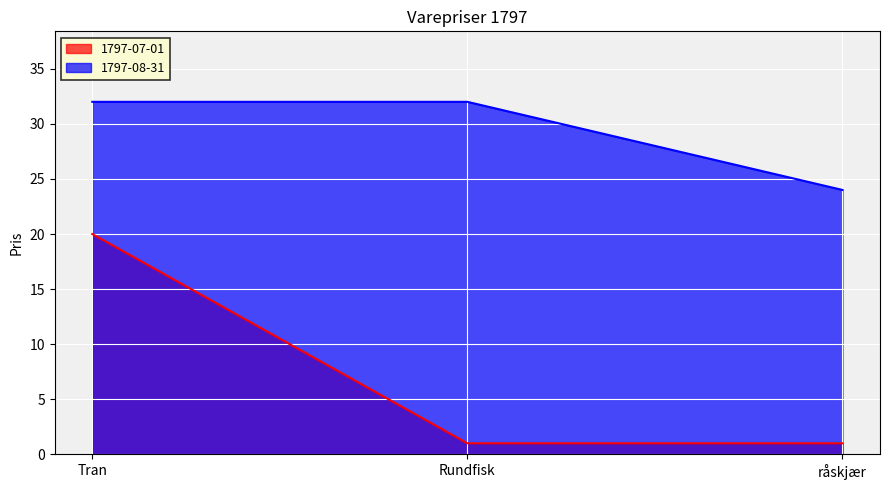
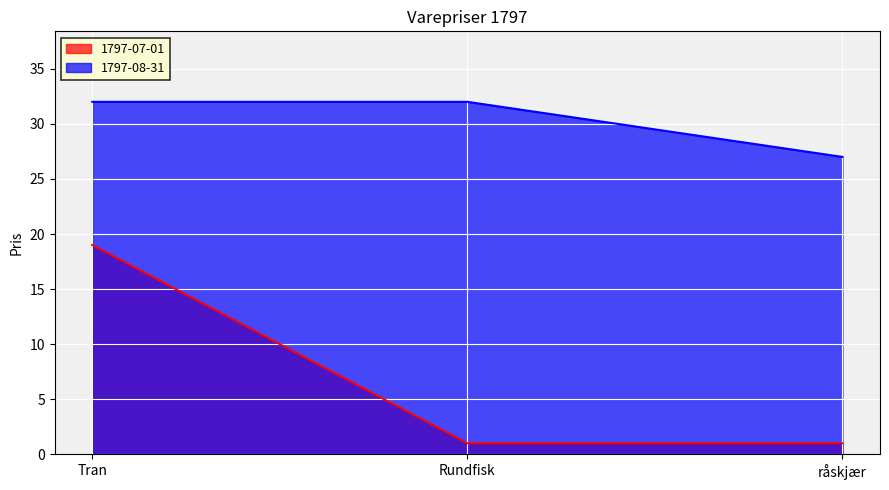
  {
    "1797-07-01": {
-     "Tran": 20,
+     "Tran": 19,
      "Rundfisk": 1,
      "råskjær": 1
    },
    "1797-08-31": {
      "Tran": 32,
      "Rundfisk": 32,
-     "råskjær": 24
+     "råskjær": 27
    }
  }
